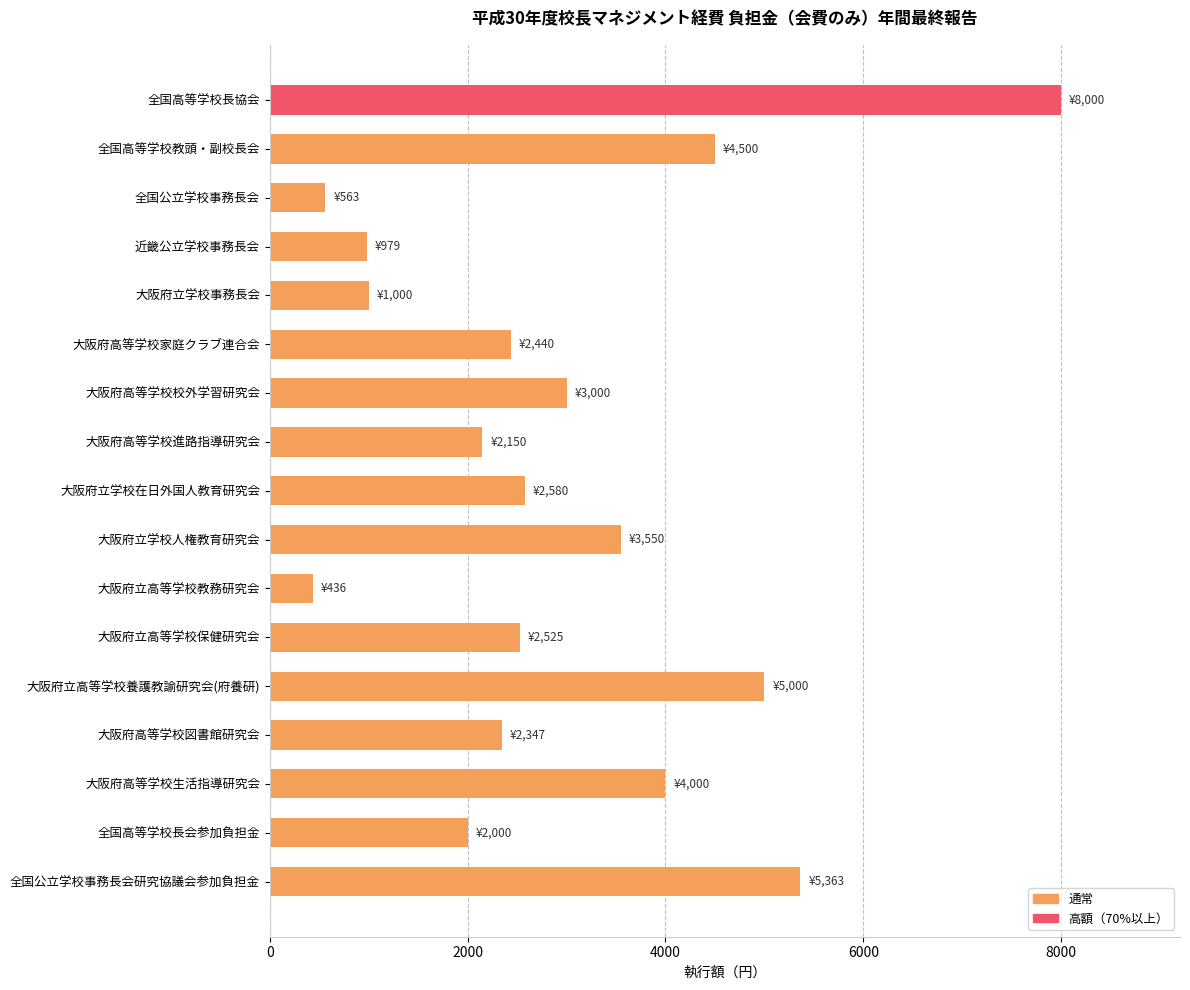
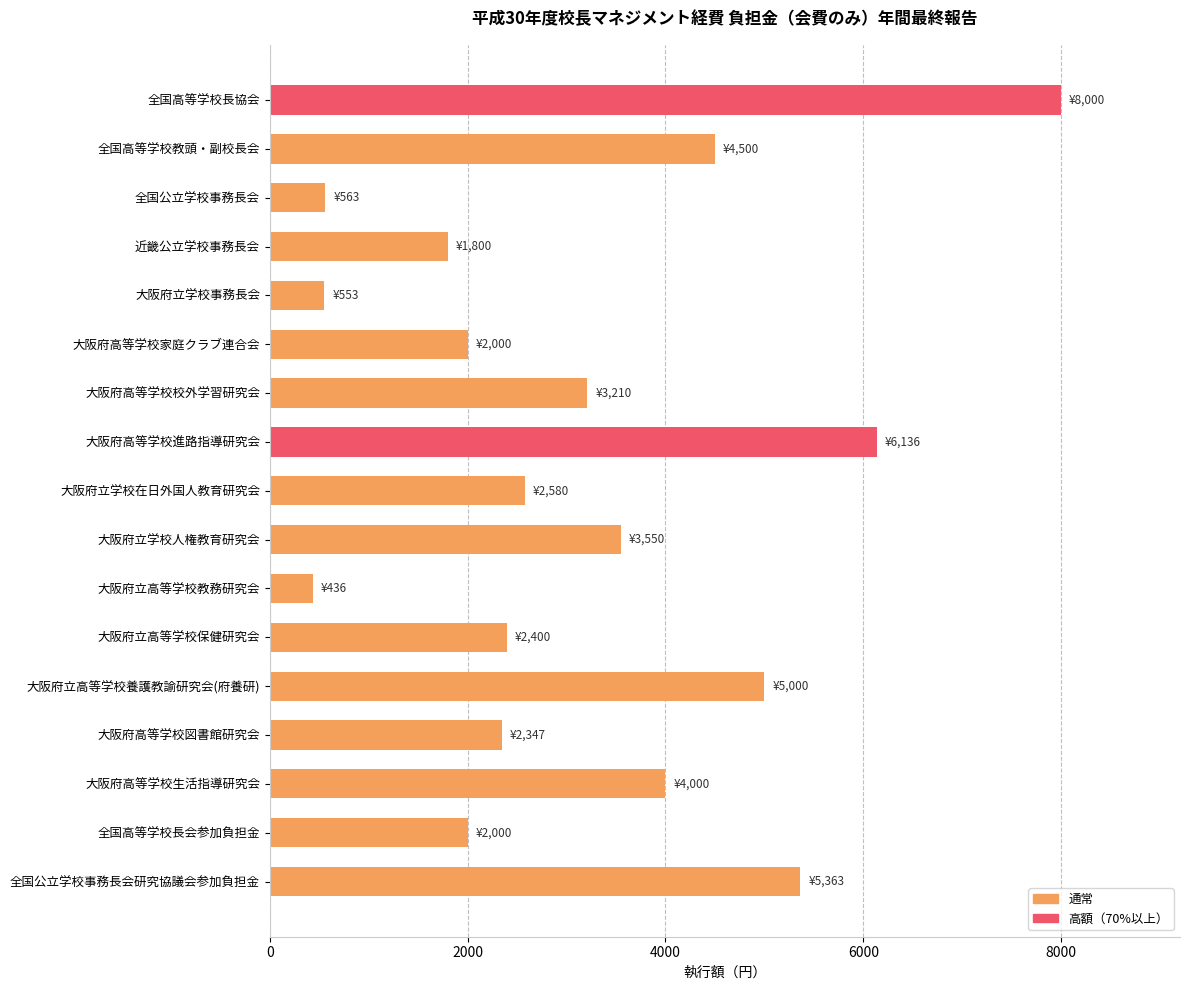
  {
    "全国高等学校長協会": "¥8,000",
    "全国高等学校教頭・副校長会": "¥4,500",
    "全国公立学校事務長会": "¥563",
-   "近畿公立学校事務長会": "¥979",
-   "大阪府立学校事務長会": "¥1,000",
-   "大阪府高等学校家庭クラブ連合会": "¥2,440",
-   "大阪府高等学校校外学習研究会": "¥3,000",
-   "大阪府高等学校進路指導研究会": "¥2,150",
+   "近畿公立学校事務長会": "¥1,800",
+   "大阪府立学校事務長会": "¥553",
+   "大阪府高等学校家庭クラブ連合会": "¥2,000",
+   "大阪府高等学校校外学習研究会": "¥3,210",
+   "大阪府高等学校進路指導研究会": "¥6,136",
    "大阪府立学校在日外国人教育研究会": "¥2,580",
    "大阪府立学校人権教育研究会": "¥3,550",
    "大阪府立高等学校教務研究会": "¥436",
-   "大阪府立高等学校保健研究会": "¥2,525",
+   "大阪府立高等学校保健研究会": "¥2,400",
    "大阪府立高等学校養護教諭研究会(府養研)": "¥5,000",
    "大阪府高等学校図書館研究会": "¥2,347",
    "大阪府高等学校生活指導研究会": "¥4,000",
    "全国高等学校長会参加負担金": "¥2,000",
    "全国公立学校事務長会研究協議会参加負担金": "¥5,363"
  }
